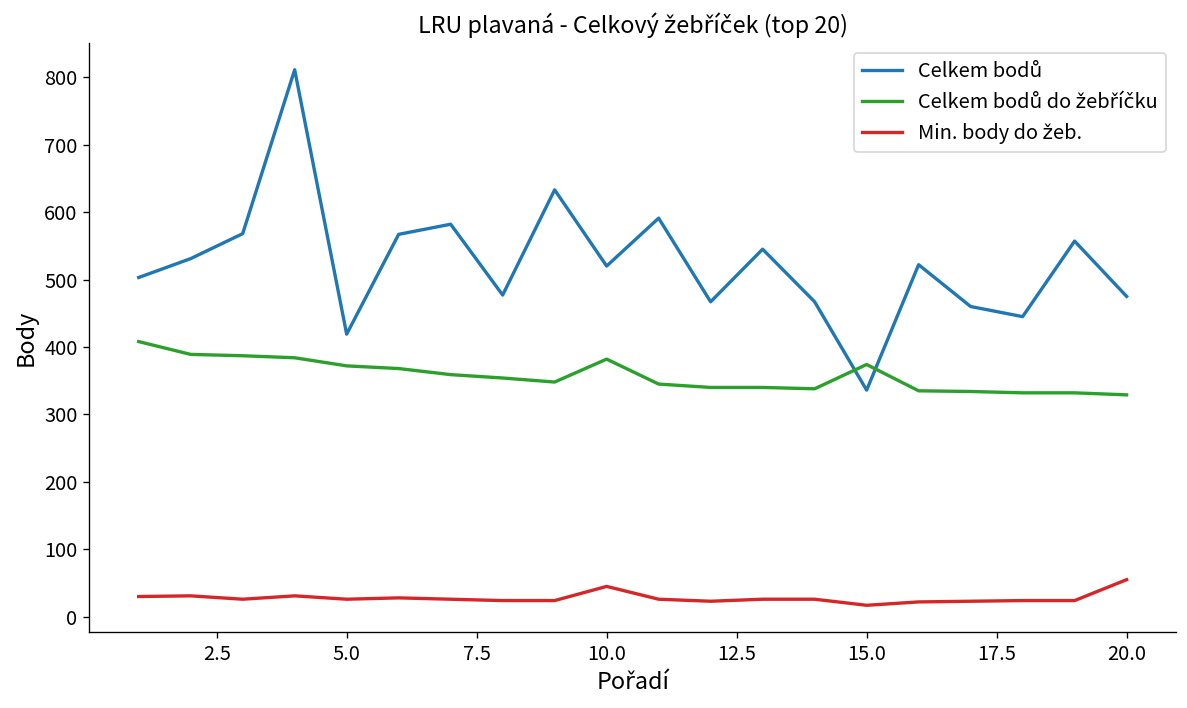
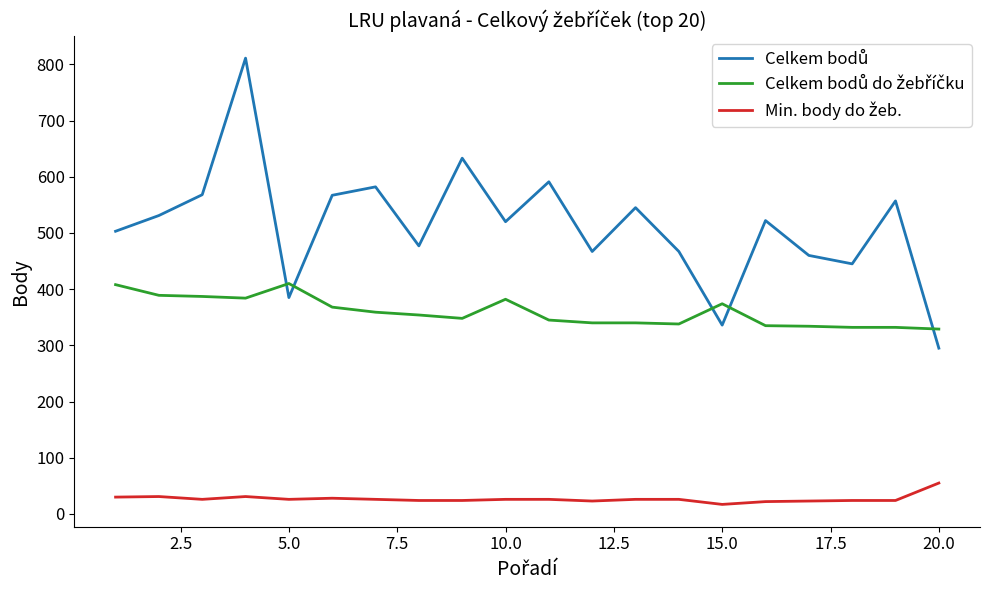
  {
    "Celkem bodů": {
-     "5.0": 420,
+     "5.0": 390,
      "10.0": 520,
      "15.0": 340,
-     "20.0": 480
+     "20.0": 300
    },
    "Celkem bodů do žebříčku": {
-     "5.0": 370,
+     "5.0": 410,
      "10.0": 380,
      "15.0": 370,
      "20.0": 330
    },
    "Min. body do žeb.": {
      "5.0": 30,
-     "10.0": 50,
+     "10.0": 30,
      "15.0": 20,
      "20.0": 60
    }
  }
